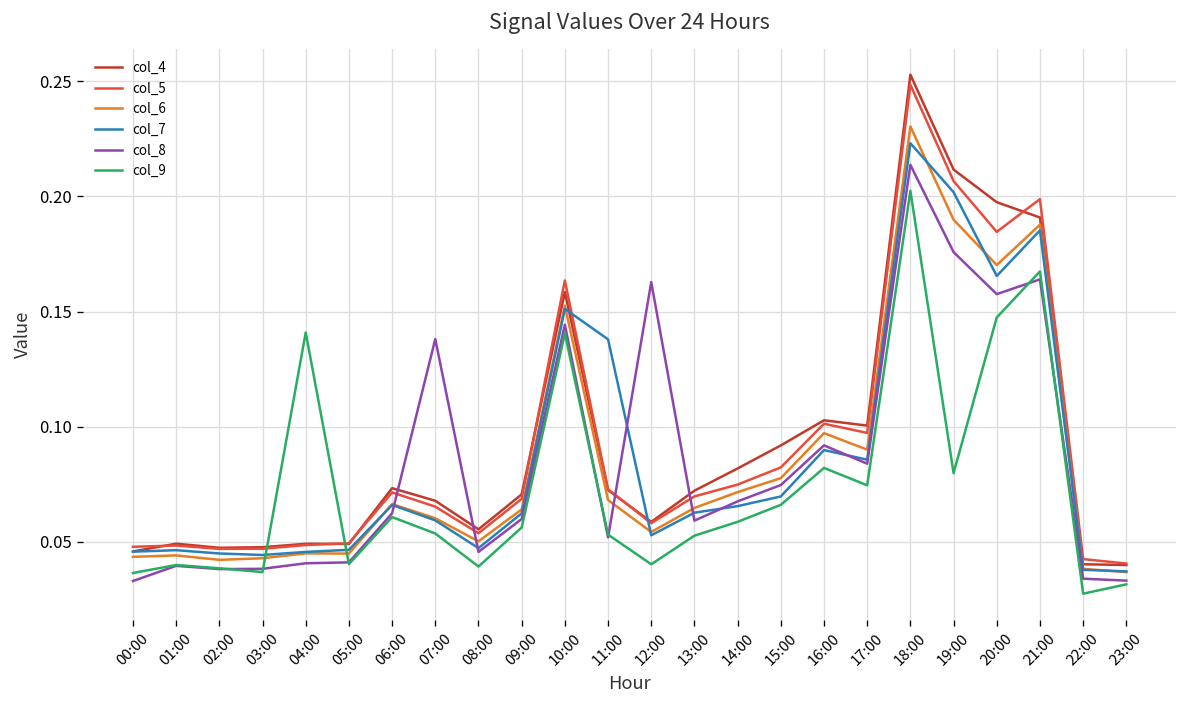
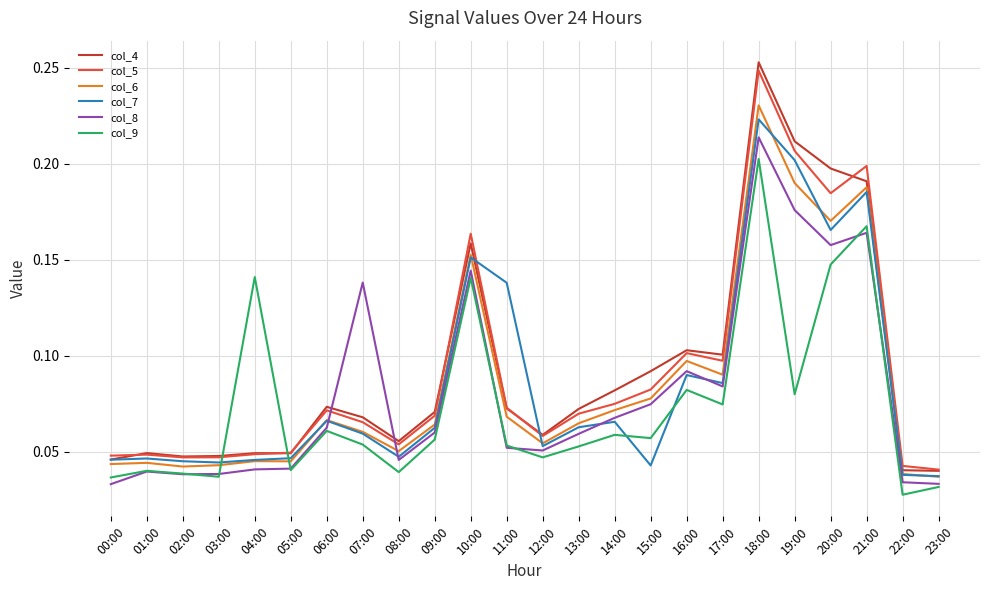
  {
    "col_7": {
      "01:00": 0.046,
      "02:00": 0.045,
      "03:00": 0.044,
      "05:00": 0.047,
      "08:00": 0.047,
      "09:00": 0.062,
      "10:00": 0.151,
      "11:00": 0.138,
      "12:00": 0.053,
      "13:00": 0.063,
      "14:00": 0.066,
-     "15:00": 0.070,
+     "15:00": 0.043,
      "16:00": 0.090,
      "17:00": 0.086,
      "18:00": 0.223,
      "19:00": 0.202,
      "20:00": 0.165,
      "21:00": 0.185
    },
    "col_8": {
      "00:00": 0.033,
      "03:00": 0.038,
      "04:00": 0.041,
      "06:00": 0.062,
      "07:00": 0.138,
      "08:00": 0.046,
      "09:00": 0.060,
      "10:00": 0.144,
-     "12:00": 0.163,
+     "12:00": 0.051,
      "13:00": 0.059,
      "14:00": 0.068,
      "15:00": 0.075,
      "16:00": 0.092,
      "17:00": 0.084,
      "18:00": 0.214,
      "19:00": 0.176,
      "20:00": 0.158,
      "21:00": 0.164,
      "22:00": 0.034,
      "23:00": 0.033
    },
    "col_9": {
      "00:00": 0.036,
      "03:00": 0.037,
      "04:00": 0.141,
      "06:00": 0.061,
      "07:00": 0.054,
      "08:00": 0.039,
      "09:00": 0.056,
      "10:00": 0.141,
-     "12:00": 0.040,
+     "12:00": 0.047,
      "13:00": 0.053,
      "14:00": 0.059,
-     "15:00": 0.066,
+     "15:00": 0.057,
      "16:00": 0.082,
      "17:00": 0.075,
      "18:00": 0.202,
      "19:00": 0.080,
      "20:00": 0.147,
      "21:00": 0.167,
      "22:00": 0.028,
      "23:00": 0.032
    }
  }
